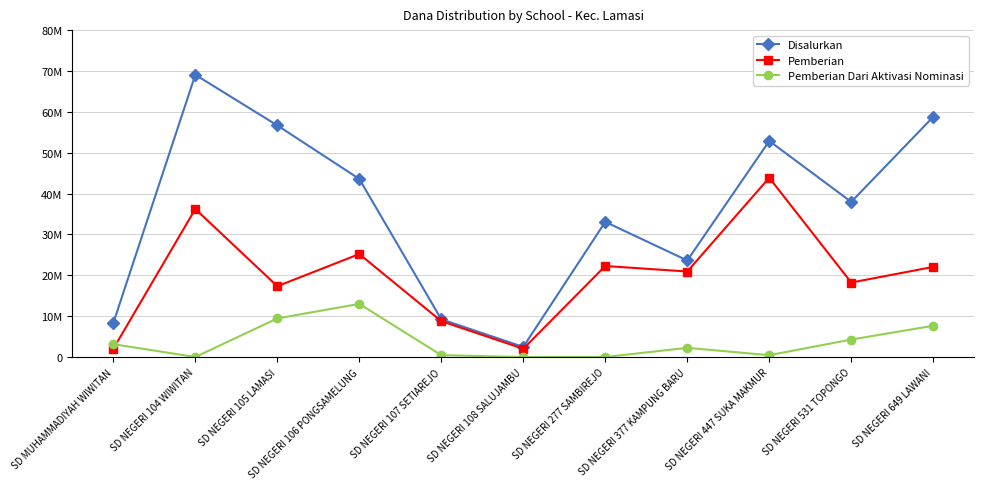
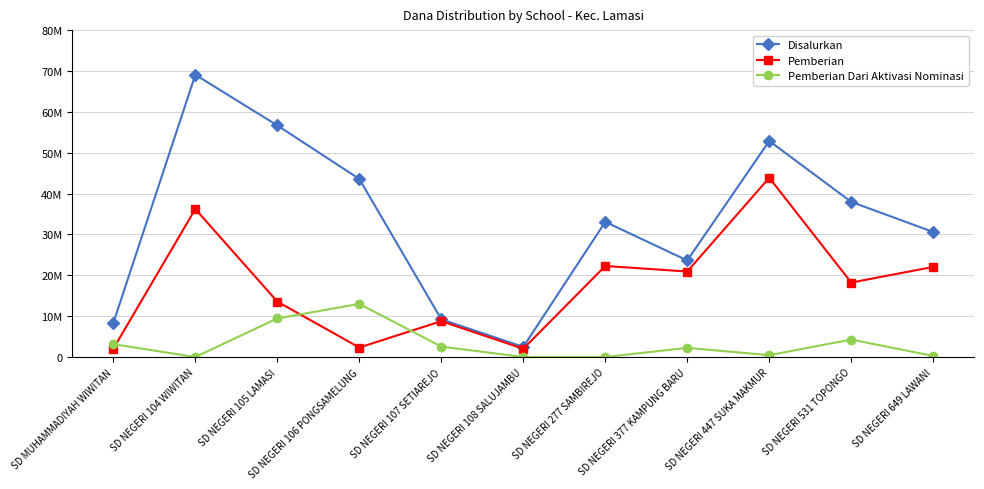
  {
    "Disalurkan": {
      "SD MUHAMMADIYAH WIWITAN": 8000000,
      "SD NEGERI 104 WIWITAN": 69000000,
      "SD NEGERI 105 LAMASI": 57000000,
      "SD NEGERI 106 PONGSAMELUNG": 44000000,
      "SD NEGERI 277 SAMBIREJO": 33000000,
      "SD NEGERI 377 KAMPUNG BARU": 24000000,
      "SD NEGERI 447 SUKA MAKMUR": 53000000,
      "SD NEGERI 531 TOPONGO": 38000000,
-     "SD NEGERI 649 LAWANI": 59000000
+     "SD NEGERI 649 LAWANI": 31000000
    },
    "Pemberian": {
      "SD MUHAMMADIYAH WIWITAN": 2000000,
      "SD NEGERI 104 WIWITAN": 36000000,
-     "SD NEGERI 105 LAMASI": 17000000,
-     "SD NEGERI 106 PONGSAMELUNG": 25000000,
+     "SD NEGERI 105 LAMASI": 14000000,
+     "SD NEGERI 106 PONGSAMELUNG": 2000000,
      "SD NEGERI 277 SAMBIREJO": 22000000,
      "SD NEGERI 377 KAMPUNG BARU": 21000000,
      "SD NEGERI 447 SUKA MAKMUR": 44000000,
      "SD NEGERI 531 TOPONGO": 18000000,
      "SD NEGERI 649 LAWANI": 22000000
    },
    "Pemberian Dari Aktivasi Nominasi": {
      "SD MUHAMMADIYAH WIWITAN": 3000000,
      "SD NEGERI 104 WIWITAN": 0,
      "SD NEGERI 105 LAMASI": 9000000,
      "SD NEGERI 106 PONGSAMELUNG": 13000000,
-     "SD NEGERI 107 SETIAREJO": 0,
+     "SD NEGERI 107 SETIAREJO": 3000000,
      "SD NEGERI 108 SALUJAMBU": 0,
      "SD NEGERI 277 SAMBIREJO": 0,
      "SD NEGERI 377 KAMPUNG BARU": 2000000,
      "SD NEGERI 447 SUKA MAKMUR": 0,
      "SD NEGERI 531 TOPONGO": 4000000,
-     "SD NEGERI 649 LAWANI": 8000000
+     "SD NEGERI 649 LAWANI": 0
    }
  }
